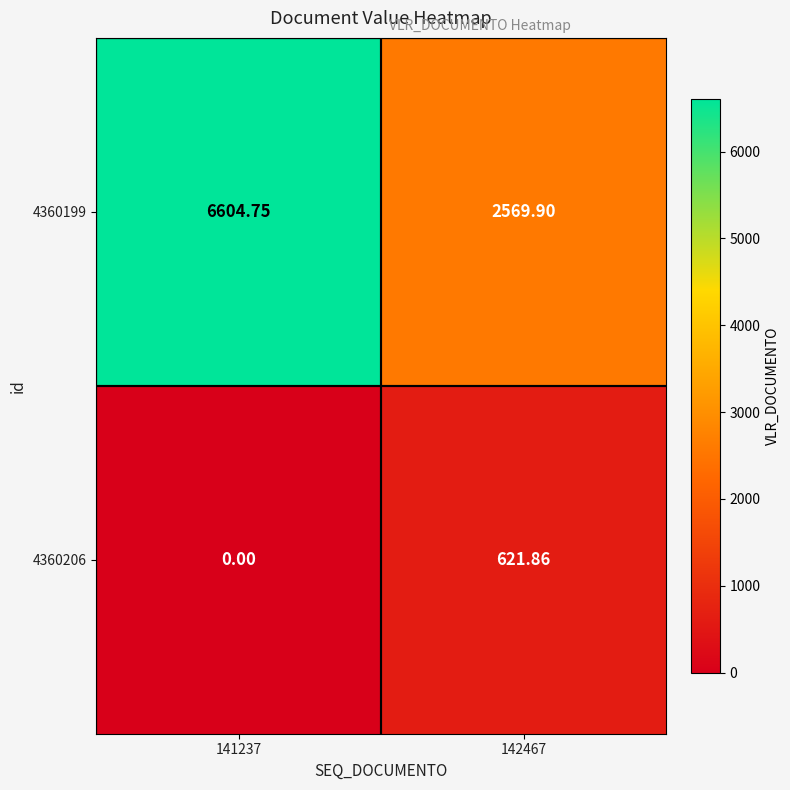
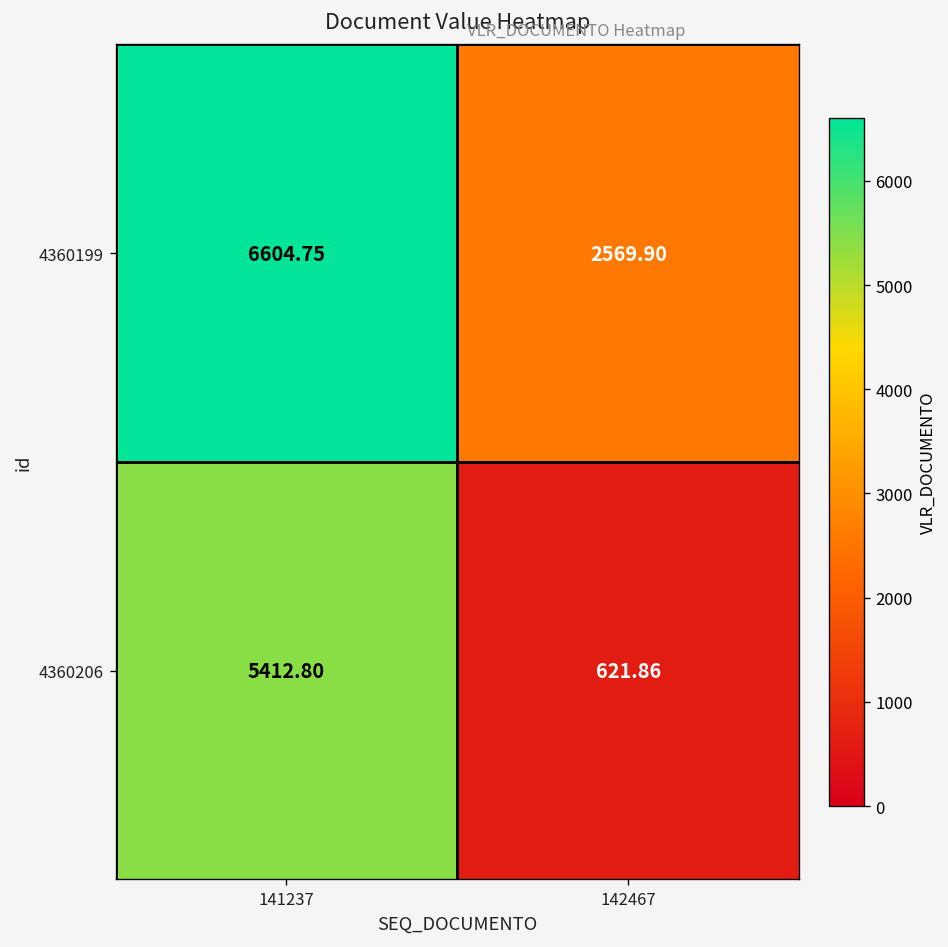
  {
    "4360199": {
      "141237": 6604.75,
      "142467": 2569.90
    },
    "4360206": {
-     "141237": 0.00,
+     "141237": 5412.80,
      "142467": 621.86
    }
  }
